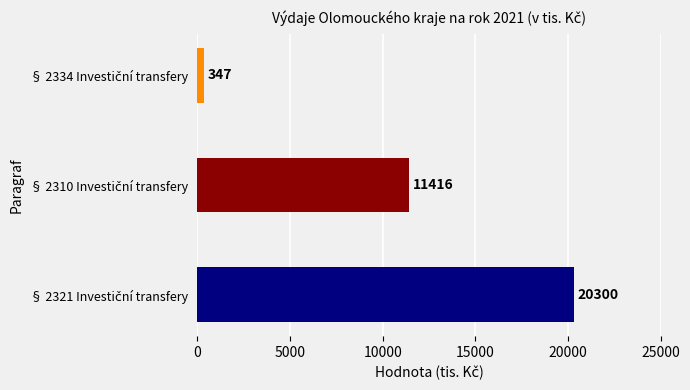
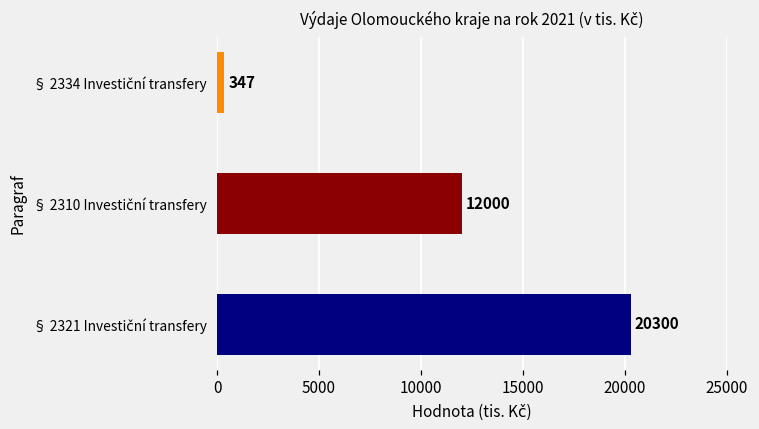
  {
    "§ 2334 Investiční transfery": 347,
-   "§ 2310 Investiční transfery": 11416,
+   "§ 2310 Investiční transfery": 12000,
    "§ 2321 Investiční transfery": 20300
  }
